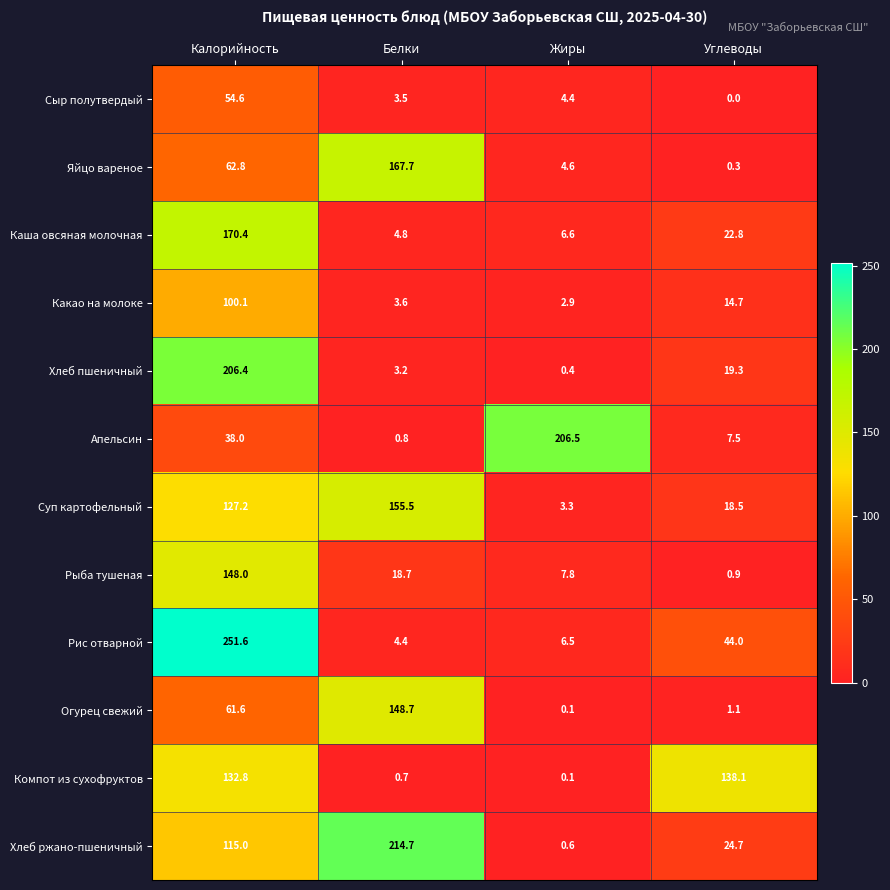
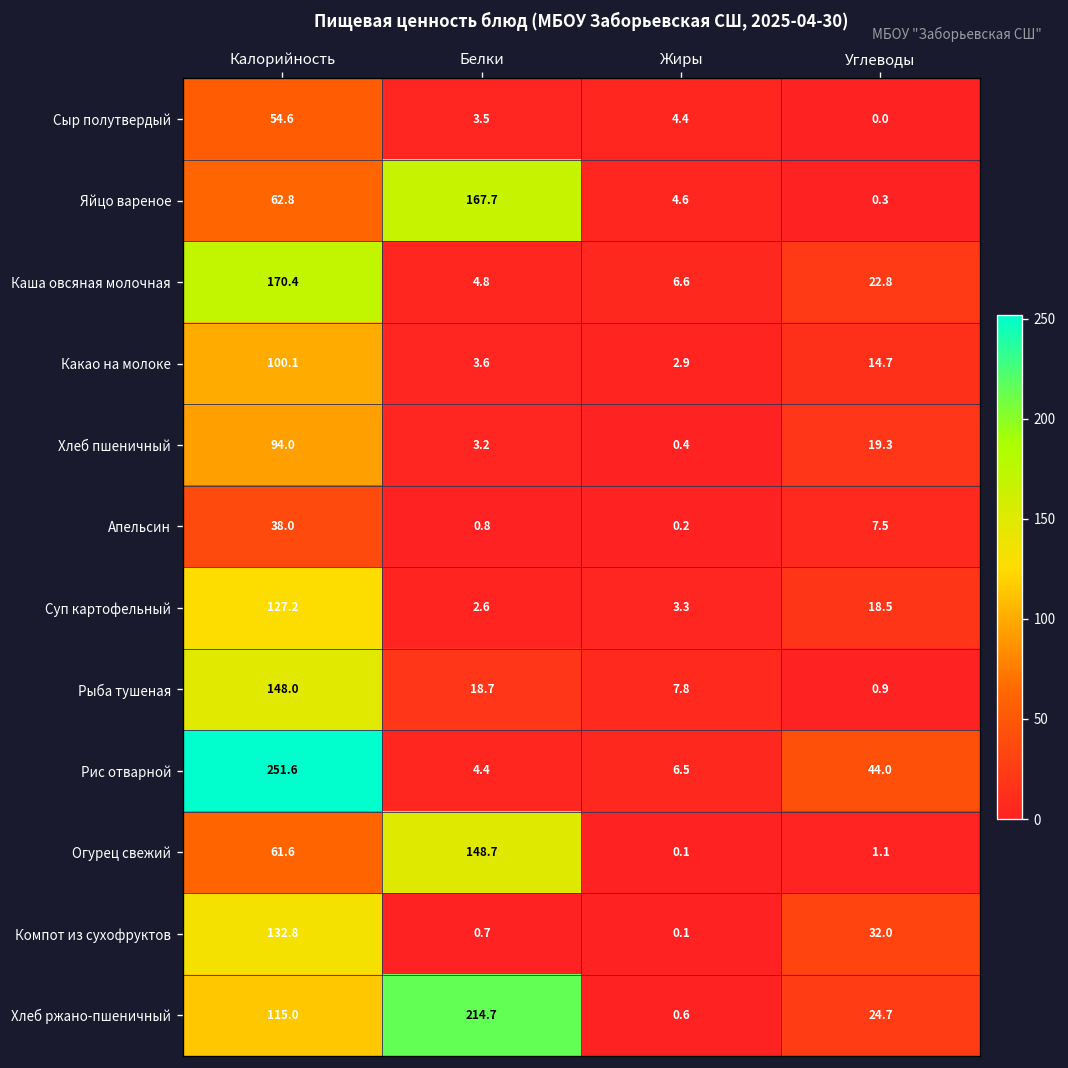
  {
    "Сыр полутвердый": {
      "Калорийность": 54.6,
      "Белки": 3.5,
      "Жиры": 4.4,
      "Углеводы": 0.0
    },
    "Яйцо вареное": {
      "Калорийность": 62.8,
      "Белки": 167.7,
      "Жиры": 4.6,
      "Углеводы": 0.3
    },
    "Каша овсяная молочная": {
      "Калорийность": 170.4,
      "Белки": 4.8,
      "Жиры": 6.6,
      "Углеводы": 22.8
    },
    "Какао на молоке": {
      "Калорийность": 100.1,
      "Белки": 3.6,
      "Жиры": 2.9,
      "Углеводы": 14.7
    },
    "Хлеб пшеничный": {
-     "Калорийность": 206.4,
+     "Калорийность": 94.0,
      "Белки": 3.2,
      "Жиры": 0.4,
      "Углеводы": 19.3
    },
    "Апельсин": {
      "Калорийность": 38.0,
      "Белки": 0.8,
-     "Жиры": 206.5,
+     "Жиры": 0.2,
      "Углеводы": 7.5
    },
    "Суп картофельный": {
      "Калорийность": 127.2,
-     "Белки": 155.5,
+     "Белки": 2.6,
      "Жиры": 3.3,
      "Углеводы": 18.5
    },
    "Рыба тушеная": {
      "Калорийность": 148.0,
      "Белки": 18.7,
      "Жиры": 7.8,
      "Углеводы": 0.9
    },
    "Рис отварной": {
      "Калорийность": 251.6,
      "Белки": 4.4,
      "Жиры": 6.5,
      "Углеводы": 44.0
    },
    "Огурец свежий": {
      "Калорийность": 61.6,
      "Белки": 148.7,
      "Жиры": 0.1,
      "Углеводы": 1.1
    },
    "Компот из сухофруктов": {
      "Калорийность": 132.8,
      "Белки": 0.7,
      "Жиры": 0.1,
-     "Углеводы": 138.1
+     "Углеводы": 32.0
    },
    "Хлеб ржано-пшеничный": {
      "Калорийность": 115.0,
      "Белки": 214.7,
      "Жиры": 0.6,
      "Углеводы": 24.7
    }
  }
